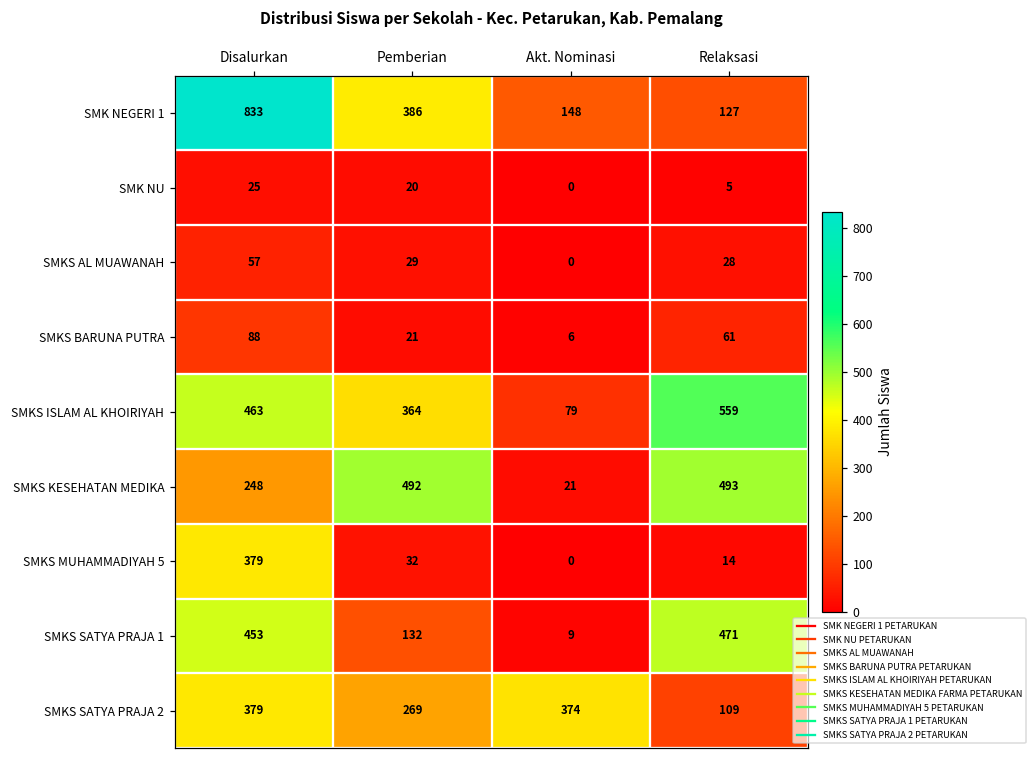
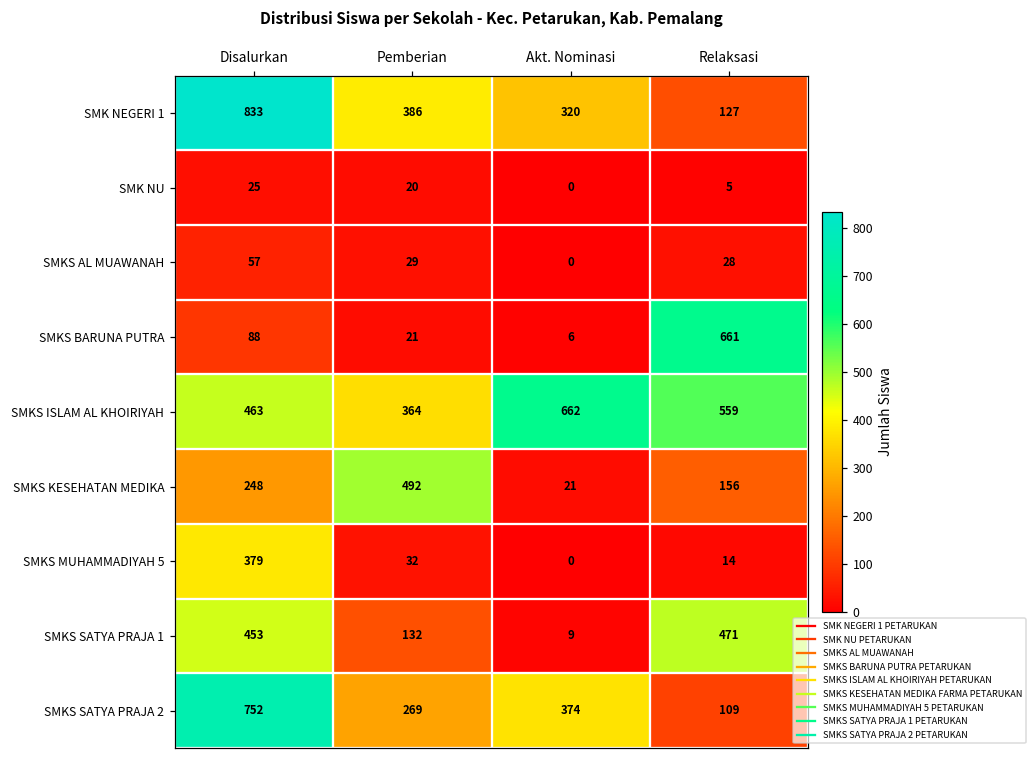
  {
    "SMK NEGERI 1": {
      "Disalurkan": 833,
      "Pemberian": 386,
-     "Akt. Nominasi": 148,
+     "Akt. Nominasi": 320,
      "Relaksasi": 127
    },
    "SMK NU": {
      "Disalurkan": 25,
      "Pemberian": 20,
      "Akt. Nominasi": 0,
      "Relaksasi": 5
    },
    "SMKS AL MUAWANAH": {
      "Disalurkan": 57,
      "Pemberian": 29,
      "Akt. Nominasi": 0,
      "Relaksasi": 28
    },
    "SMKS BARUNA PUTRA": {
      "Disalurkan": 88,
      "Pemberian": 21,
      "Akt. Nominasi": 6,
-     "Relaksasi": 61
+     "Relaksasi": 661
    },
    "SMKS ISLAM AL KHOIRIYAH": {
      "Disalurkan": 463,
      "Pemberian": 364,
-     "Akt. Nominasi": 79,
+     "Akt. Nominasi": 662,
      "Relaksasi": 559
    },
    "SMKS KESEHATAN MEDIKA": {
      "Disalurkan": 248,
      "Pemberian": 492,
      "Akt. Nominasi": 21,
-     "Relaksasi": 493
+     "Relaksasi": 156
    },
    "SMKS MUHAMMADIYAH 5": {
      "Disalurkan": 379,
      "Pemberian": 32,
      "Akt. Nominasi": 0,
      "Relaksasi": 14
    },
    "SMKS SATYA PRAJA 1": {
      "Disalurkan": 453,
      "Pemberian": 132,
      "Akt. Nominasi": 9,
      "Relaksasi": 471
    },
    "SMKS SATYA PRAJA 2": {
-     "Disalurkan": 379,
+     "Disalurkan": 752,
      "Pemberian": 269,
      "Akt. Nominasi": 374,
      "Relaksasi": 109
    }
  }
